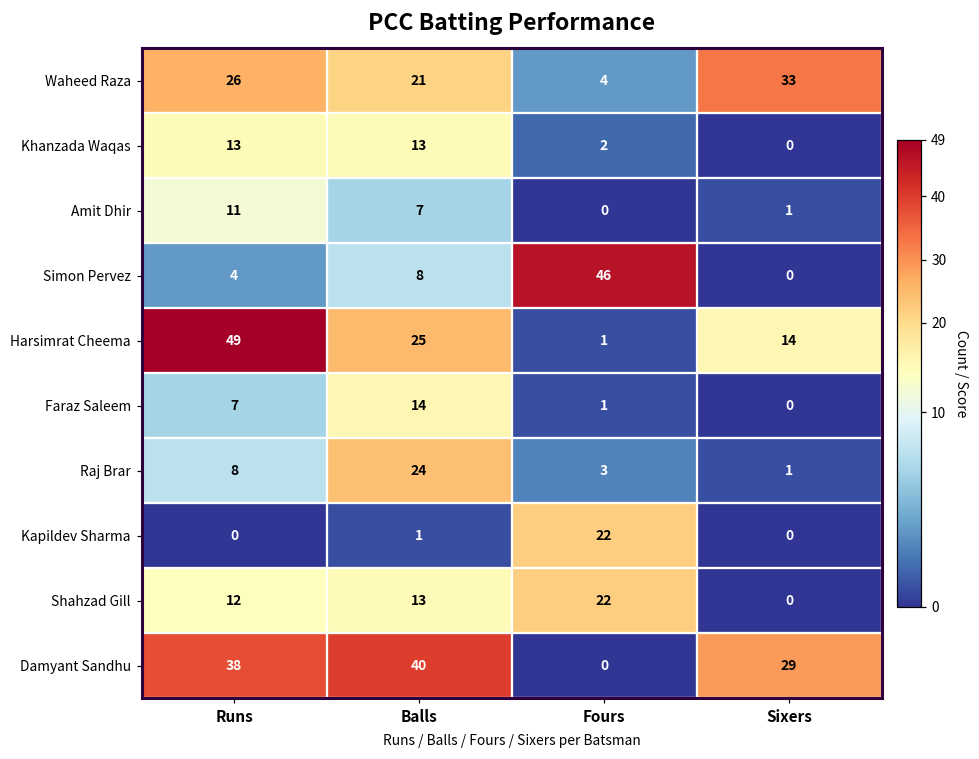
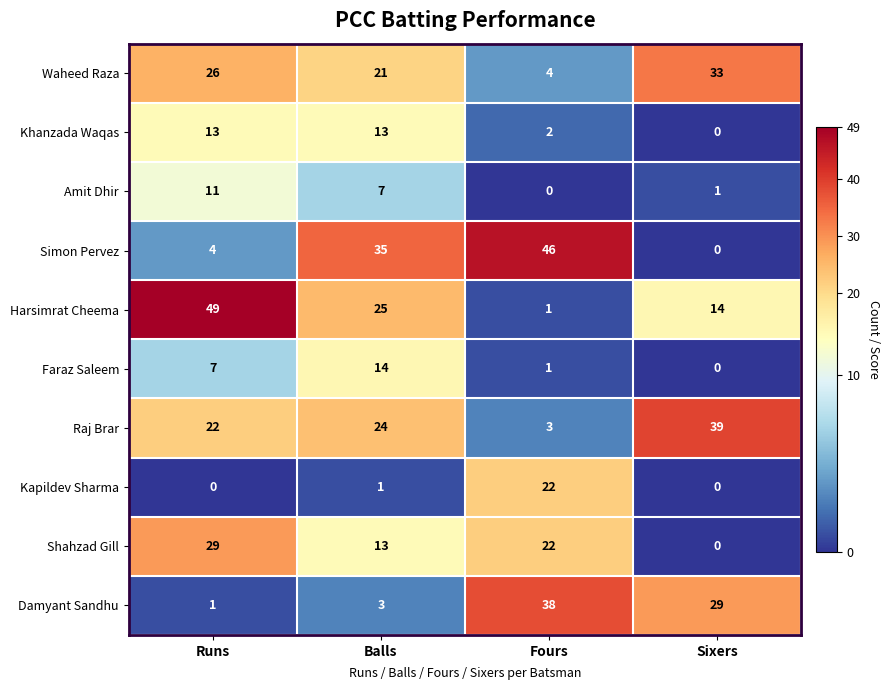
  {
    "Waheed Raza": {
      "Runs": 26,
      "Balls": 21,
      "Fours": 4,
      "Sixers": 33
    },
    "Khanzada Waqas": {
      "Runs": 13,
      "Balls": 13,
      "Fours": 2,
      "Sixers": 0
    },
    "Amit Dhir": {
      "Runs": 11,
      "Balls": 7,
      "Fours": 0,
      "Sixers": 1
    },
    "Simon Pervez": {
      "Runs": 4,
-     "Balls": 8,
+     "Balls": 35,
      "Fours": 46,
      "Sixers": 0
    },
    "Harsimrat Cheema": {
      "Runs": 49,
      "Balls": 25,
      "Fours": 1,
      "Sixers": 14
    },
    "Faraz Saleem": {
      "Runs": 7,
      "Balls": 14,
      "Fours": 1,
      "Sixers": 0
    },
    "Raj Brar": {
-     "Runs": 8,
+     "Runs": 22,
      "Balls": 24,
      "Fours": 3,
-     "Sixers": 1
+     "Sixers": 39
    },
    "Kapildev Sharma": {
      "Runs": 0,
      "Balls": 1,
      "Fours": 22,
      "Sixers": 0
    },
    "Shahzad Gill": {
-     "Runs": 12,
+     "Runs": 29,
      "Balls": 13,
      "Fours": 22,
      "Sixers": 0
    },
    "Damyant Sandhu": {
-     "Runs": 38,
-     "Balls": 40,
-     "Fours": 0,
+     "Runs": 1,
+     "Balls": 3,
+     "Fours": 38,
      "Sixers": 29
    }
  }
